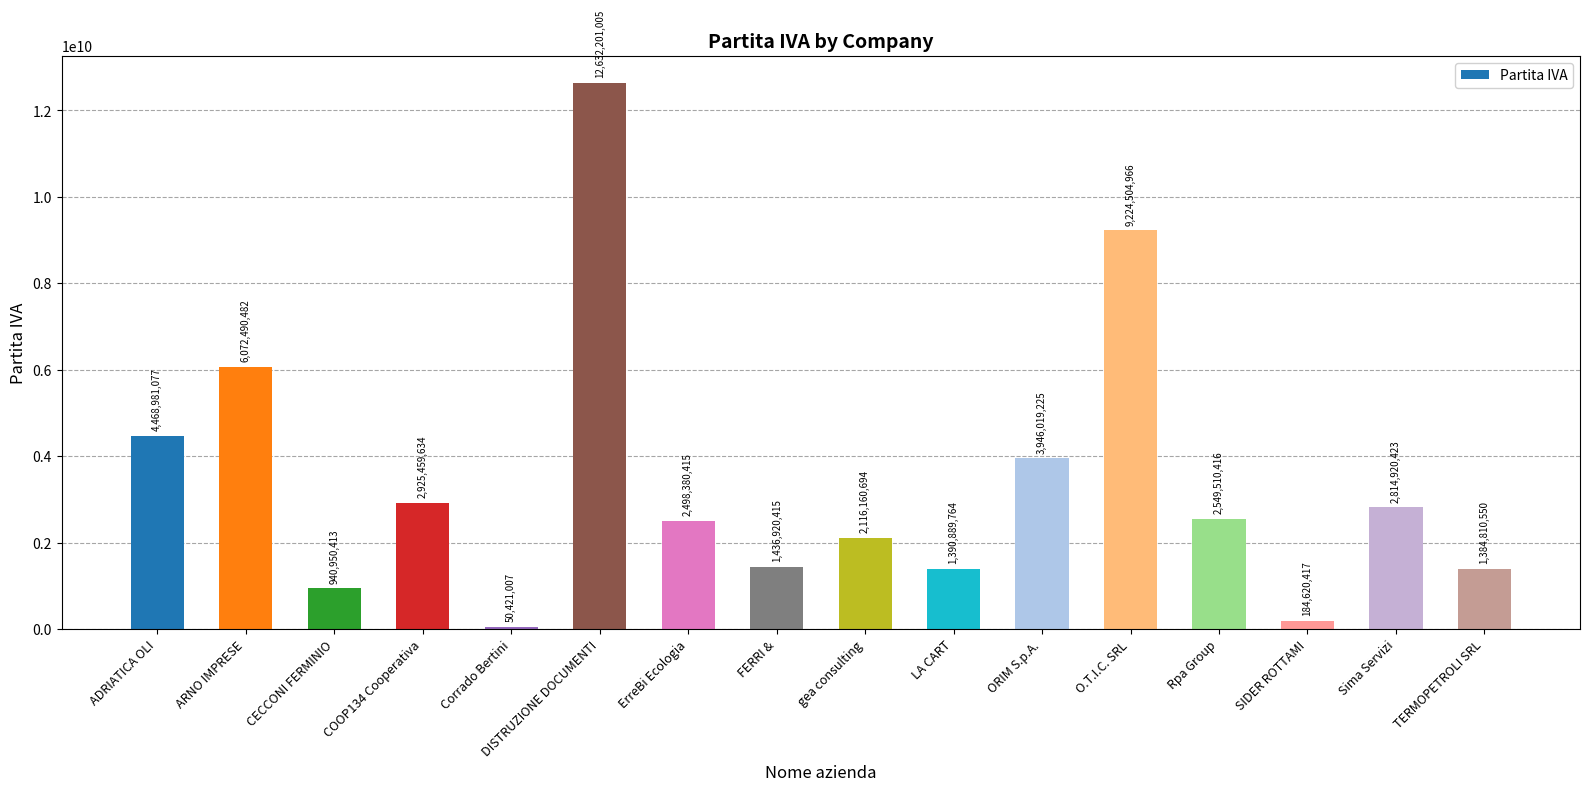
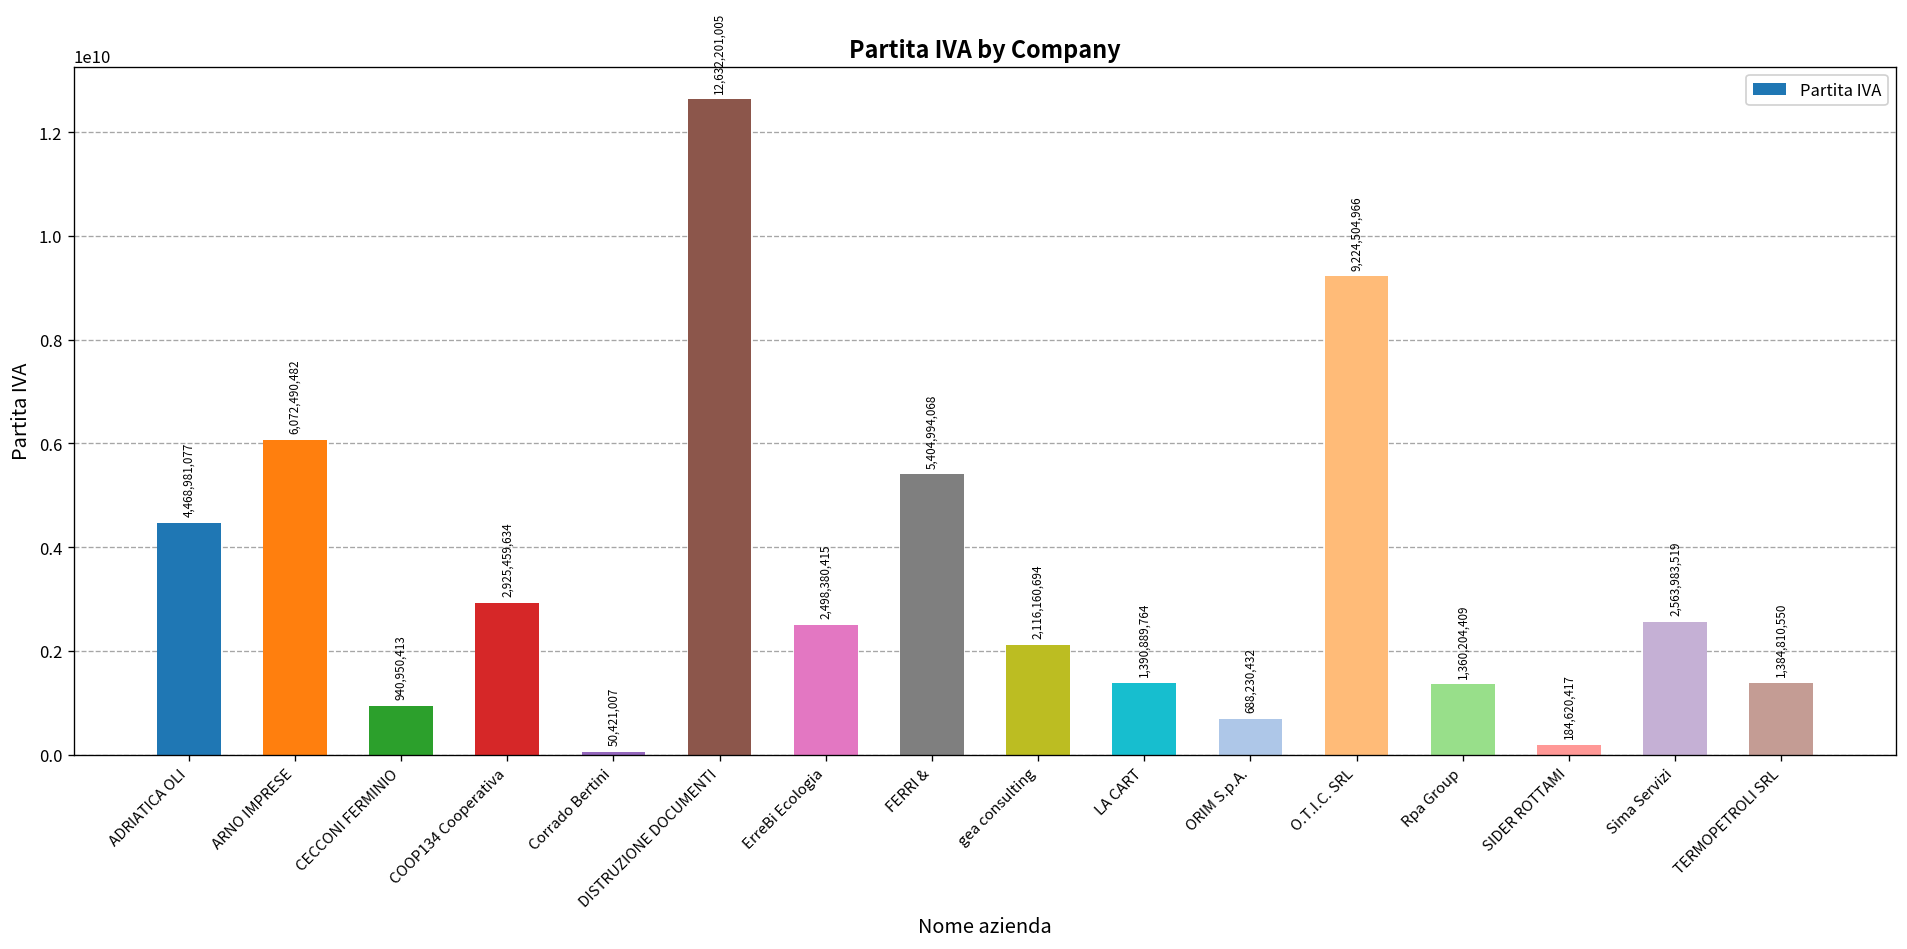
  {
    "ADRIATICA OLI": "4,468,981,077",
    "ARNO IMPRESE": "6,072,490,482",
    "CECCONI FERMINIO": "940,950,413",
    "COOP134 Cooperativa": "2,925,459,634",
    "Corrado Bertini": "50,421,007",
    "DISTRUZIONE DOCUMENTI": "12,632,201,005",
    "ErreBi Ecologia": "2,498,380,415",
-   "FERRI &": "1,436,920,415",
+   "FERRI &": "5,404,994,068",
    "gea consulting": "2,116,160,694",
    "LA CART": "1,390,889,764",
-   "ORIM S.p.A.": "3,946,019,225",
+   "ORIM S.p.A.": "688,230,432",
    "O.T.I.C. SRL": "9,224,504,966",
-   "Rpa Group": "2,549,510,416",
+   "Rpa Group": "1,360,204,409",
    "SIDER ROTTAMI": "184,620,417",
-   "Sima Servizi": "2,814,920,423",
+   "Sima Servizi": "2,563,983,519",
    "TERMOPETROLI SRL": "1,384,810,550"
  }
